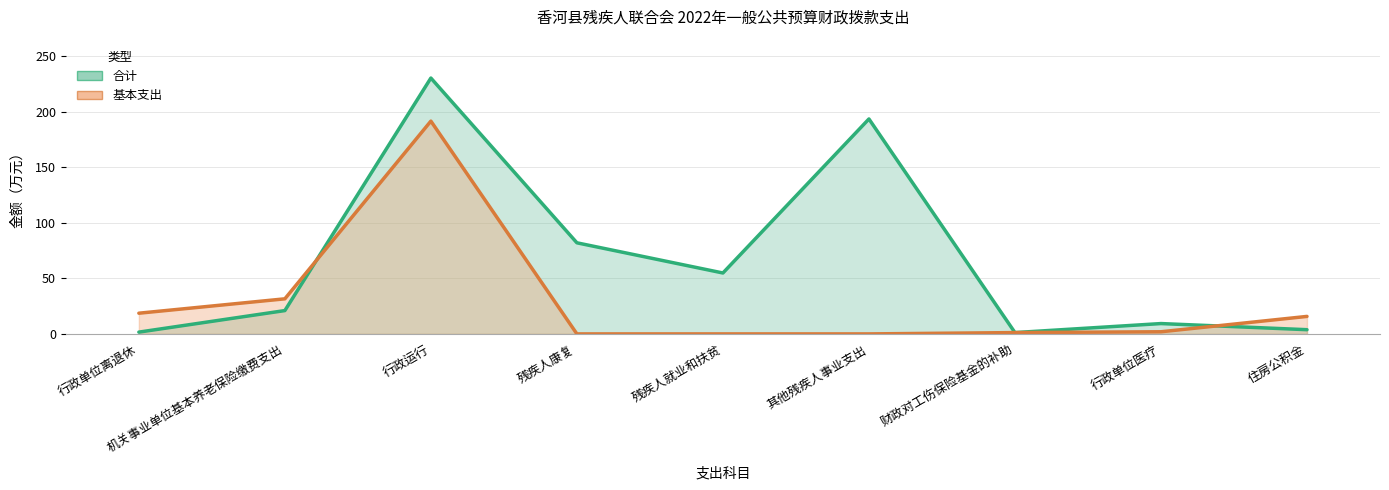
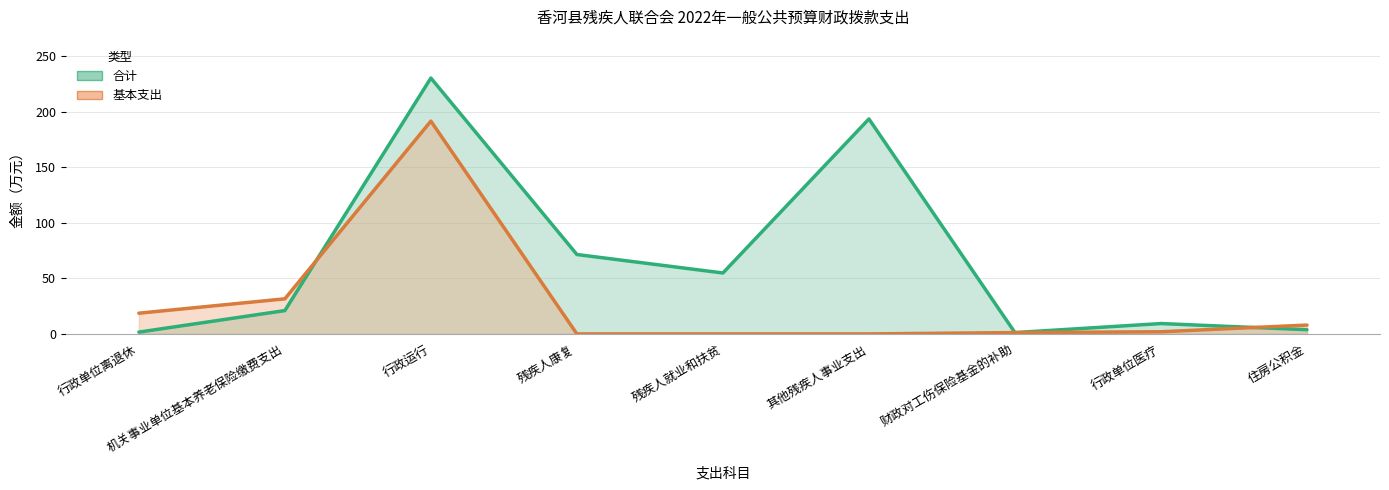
  {
    "合计": {
      "行政单位离退休": 2,
      "机关事业单位基本养老保险缴费支出": 21,
      "行政运行": 231,
-     "残疾人康复": 82,
+     "残疾人康复": 72,
      "残疾人就业和扶贫": 55,
      "其他残疾人事业支出": 194,
      "行政单位医疗": 9,
      "住房公积金": 4
    },
    "基本支出": {
      "行政单位离退休": 19,
      "机关事业单位基本养老保险缴费支出": 32,
      "行政运行": 192,
      "残疾人康复": 0,
      "残疾人就业和扶贫": 0,
      "其他残疾人事业支出": 0,
      "行政单位医疗": 2,
-     "住房公积金": 16
+     "住房公积金": 8
    }
  }
